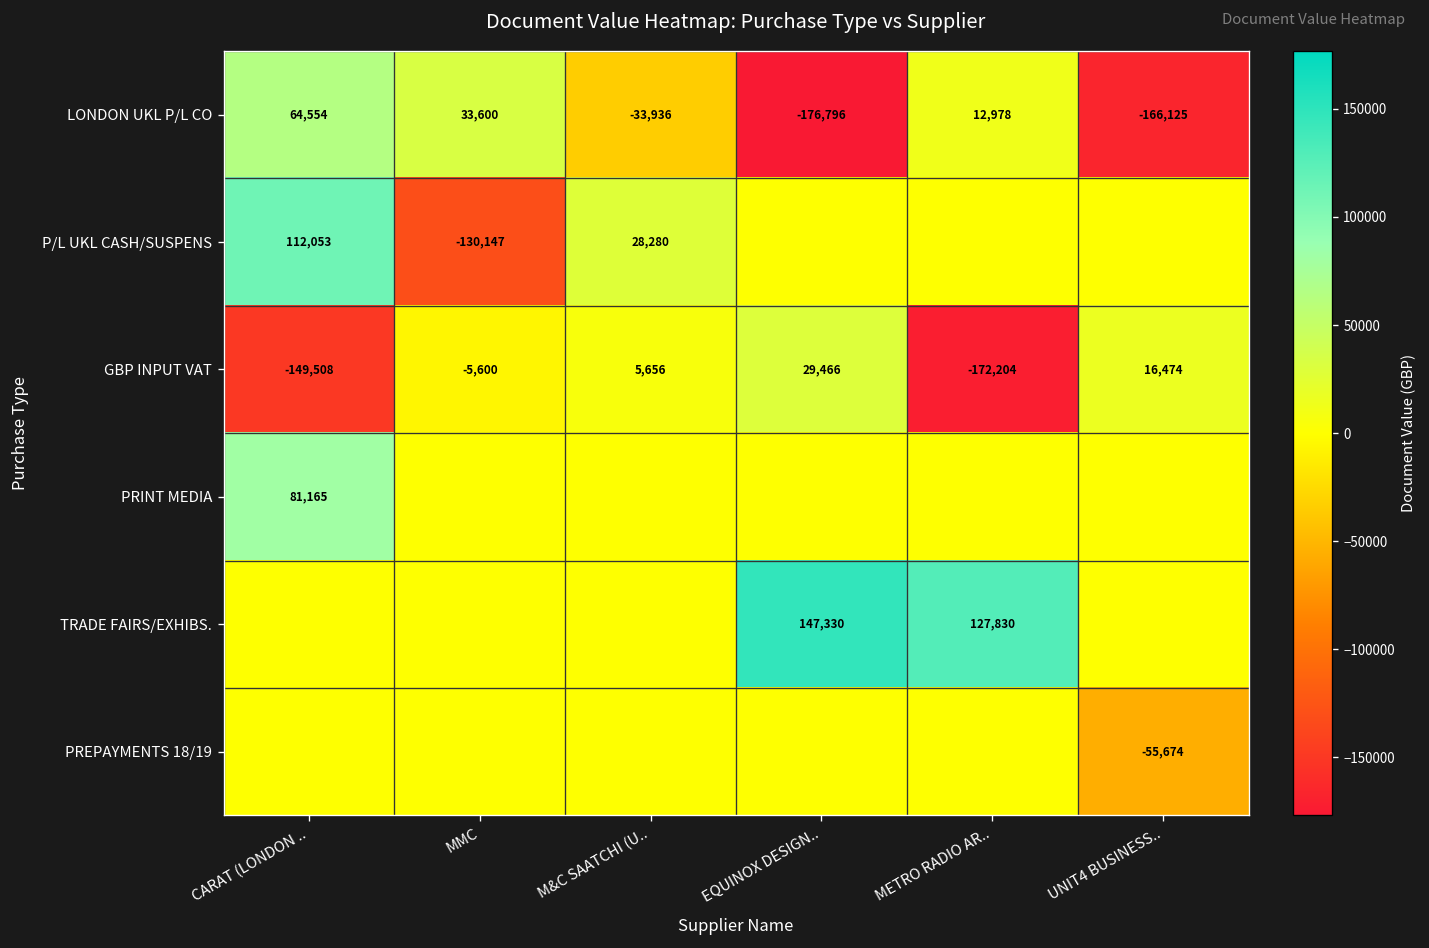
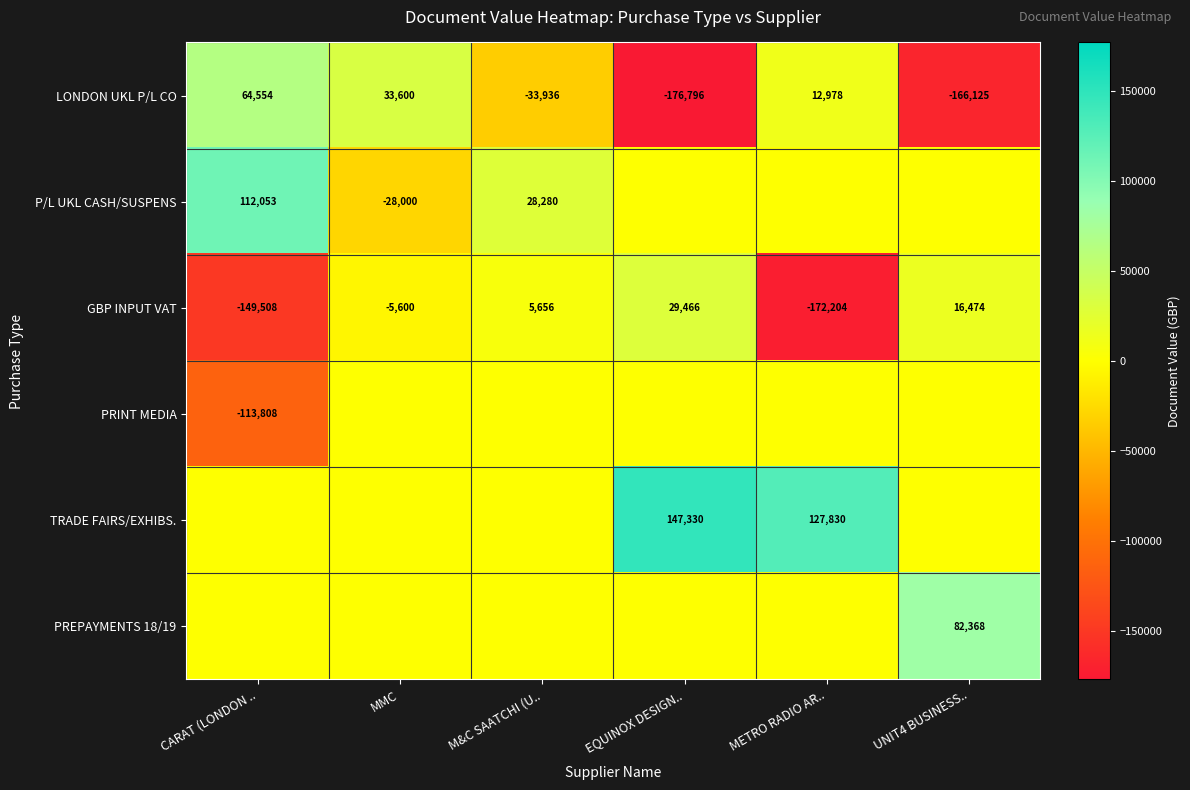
  {
    "LONDON UKL P/L CO": {
      "CARAT (LONDON ..": "64,554",
      "MMC": "33,600",
      "M&C SAATCHI (U..": "-33,936",
      "EQUINOX DESIGN..": "-176,796",
      "METRO RADIO AR..": "12,978",
      "UNIT4 BUSINESS..": "-166,125"
    },
    "P/L UKL CASH/SUSPENS": {
      "CARAT (LONDON ..": "112,053",
-     "MMC": "-130,147",
+     "MMC": "-28,000",
      "M&C SAATCHI (U..": "28,280"
    },
    "GBP INPUT VAT": {
      "CARAT (LONDON ..": "-149,508",
      "MMC": "-5,600",
      "M&C SAATCHI (U..": "5,656",
      "EQUINOX DESIGN..": "29,466",
      "METRO RADIO AR..": "-172,204",
      "UNIT4 BUSINESS..": "16,474"
    },
    "PRINT MEDIA": {
-     "CARAT (LONDON ..": "81,165"
+     "CARAT (LONDON ..": "-113,808"
    },
    "TRADE FAIRS/EXHIBS.": {
      "EQUINOX DESIGN..": "147,330",
      "METRO RADIO AR..": "127,830"
    },
    "PREPAYMENTS 18/19": {
-     "UNIT4 BUSINESS..": "-55,674"
+     "UNIT4 BUSINESS..": "82,368"
    }
  }
